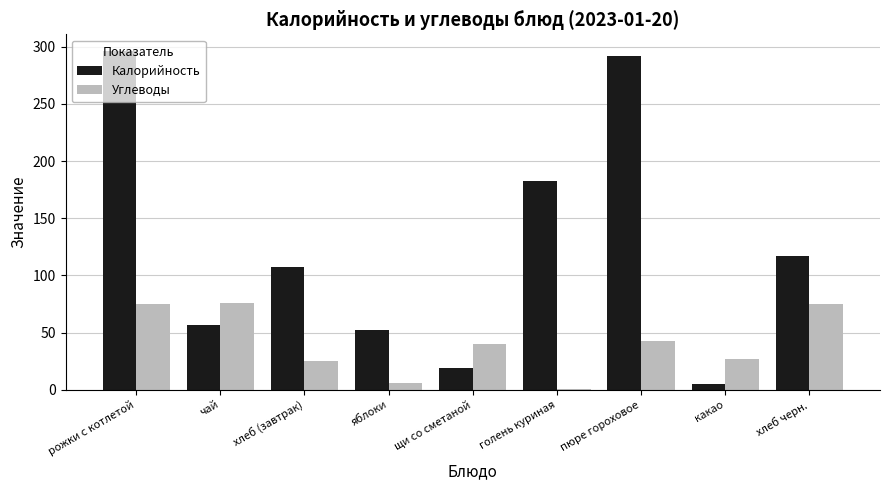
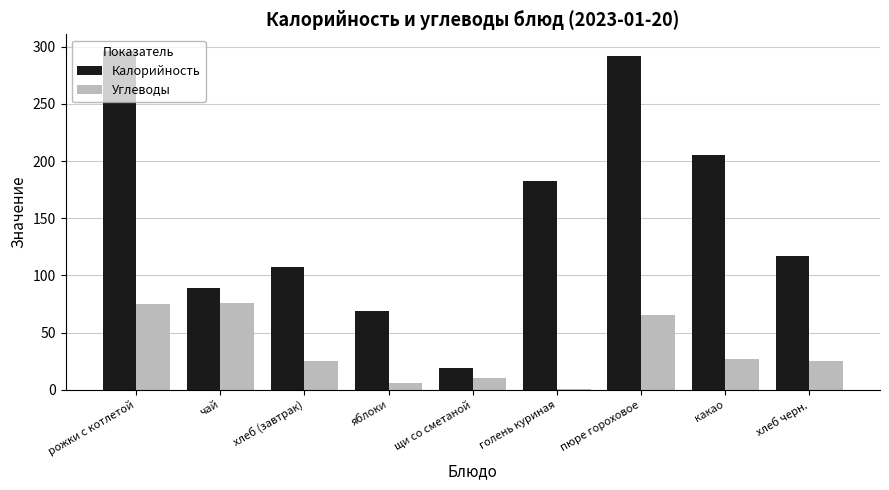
  {
    "Калорийность": {
-     "чай": 57,
+     "чай": 89,
      "хлеб (завтрак)": 107,
-     "яблоки": 52,
+     "яблоки": 69,
      "щи со сметаной": 19,
      "голень куриная": 183,
      "пюре гороховое": 292,
-     "какао": 5,
+     "какао": 205,
      "хлеб черн.": 117
    },
    "Углеводы": {
      "рожки с котлетой": 75,
      "чай": 76,
      "хлеб (завтрак)": 25,
      "яблоки": 6,
-     "щи со сметаной": 40,
-     "пюре гороховое": 43,
+     "щи со сметаной": 10,
+     "пюре гороховое": 65,
      "какао": 27,
-     "хлеб черн.": 75
+     "хлеб черн.": 25
    }
  }
